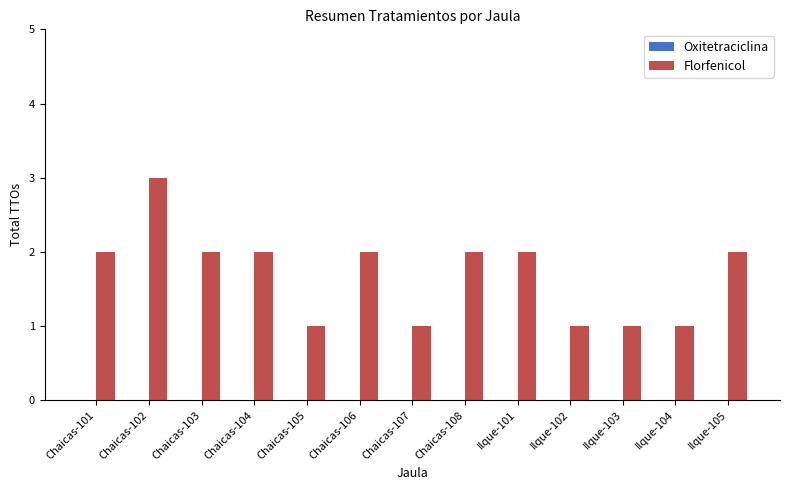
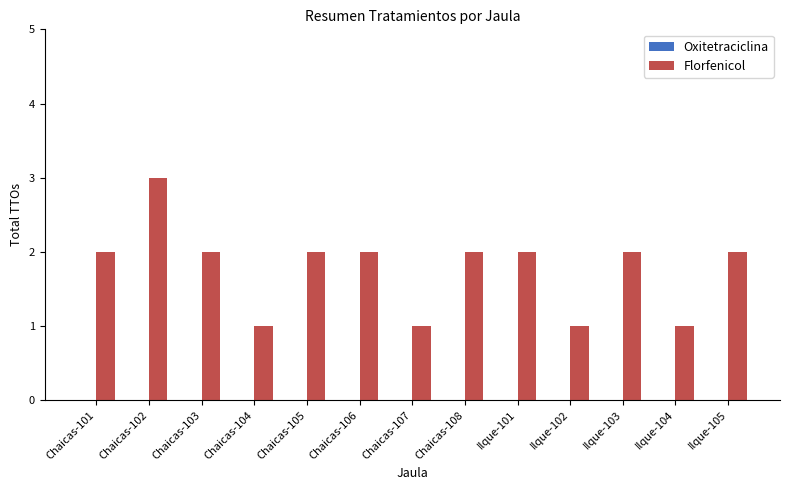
  {
    "Oxitetraciclina": {
      "Chaicas-101": 0,
      "Chaicas-102": 0,
      "Chaicas-103": 0,
      "Chaicas-104": 0,
      "Chaicas-105": 0,
      "Chaicas-106": 0,
      "Chaicas-107": 0,
      "Chaicas-108": 0,
      "Ilque-101": 0,
      "Ilque-102": 0,
      "Ilque-103": 0,
      "Ilque-104": 0,
      "Ilque-105": 0
    },
    "Florfenicol": {
      "Chaicas-101": 2,
      "Chaicas-102": 3,
      "Chaicas-103": 2,
-     "Chaicas-104": 2,
-     "Chaicas-105": 1,
+     "Chaicas-104": 1,
+     "Chaicas-105": 2,
      "Chaicas-106": 2,
      "Chaicas-107": 1,
      "Chaicas-108": 2,
      "Ilque-101": 2,
      "Ilque-102": 1,
-     "Ilque-103": 1,
+     "Ilque-103": 2,
      "Ilque-104": 1,
      "Ilque-105": 2
    }
  }
